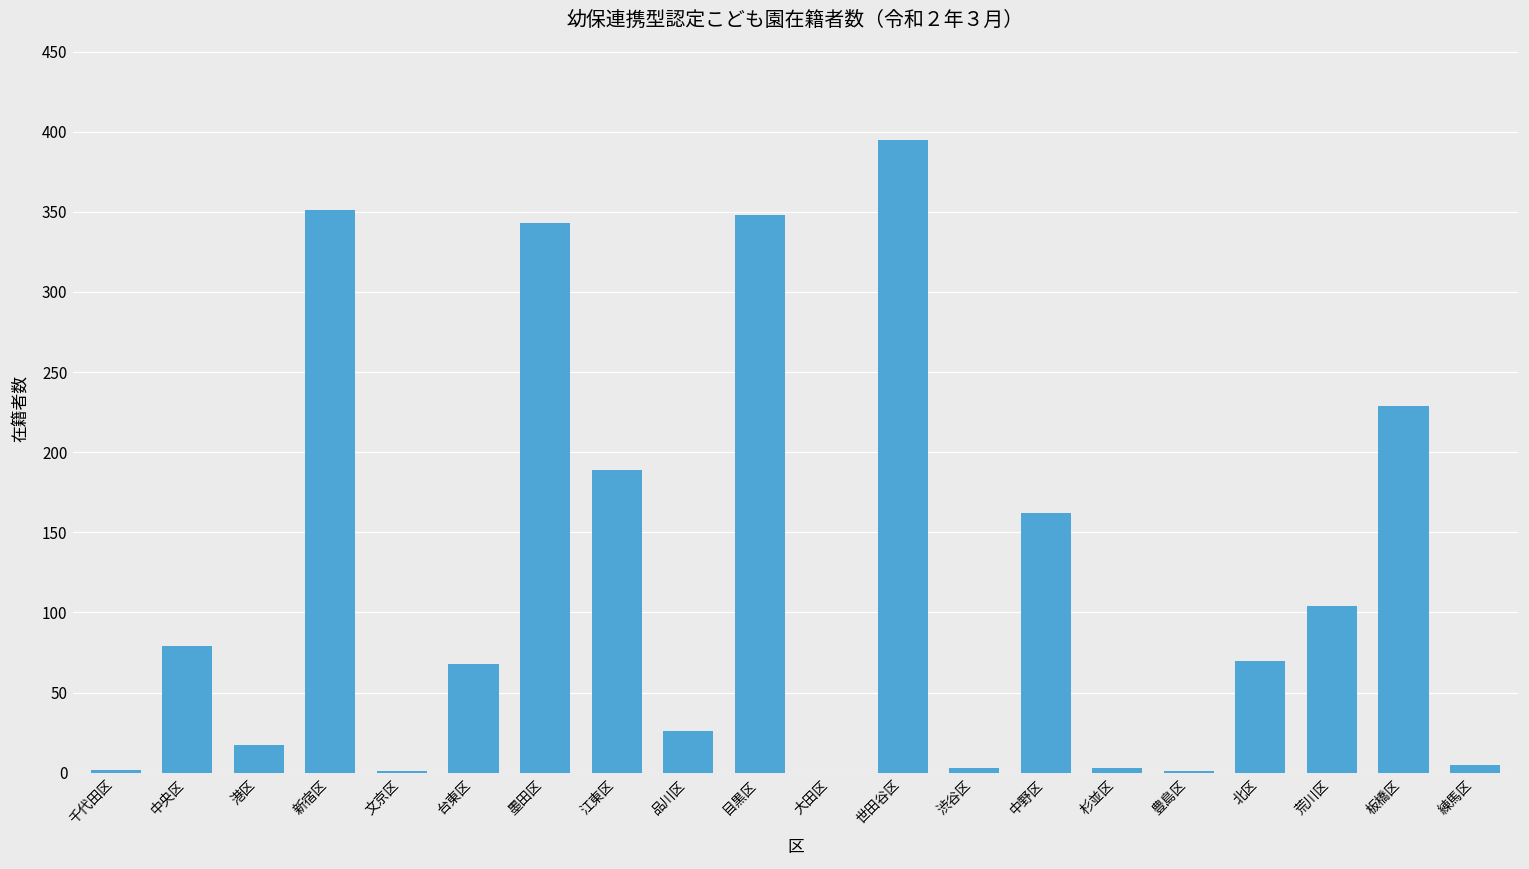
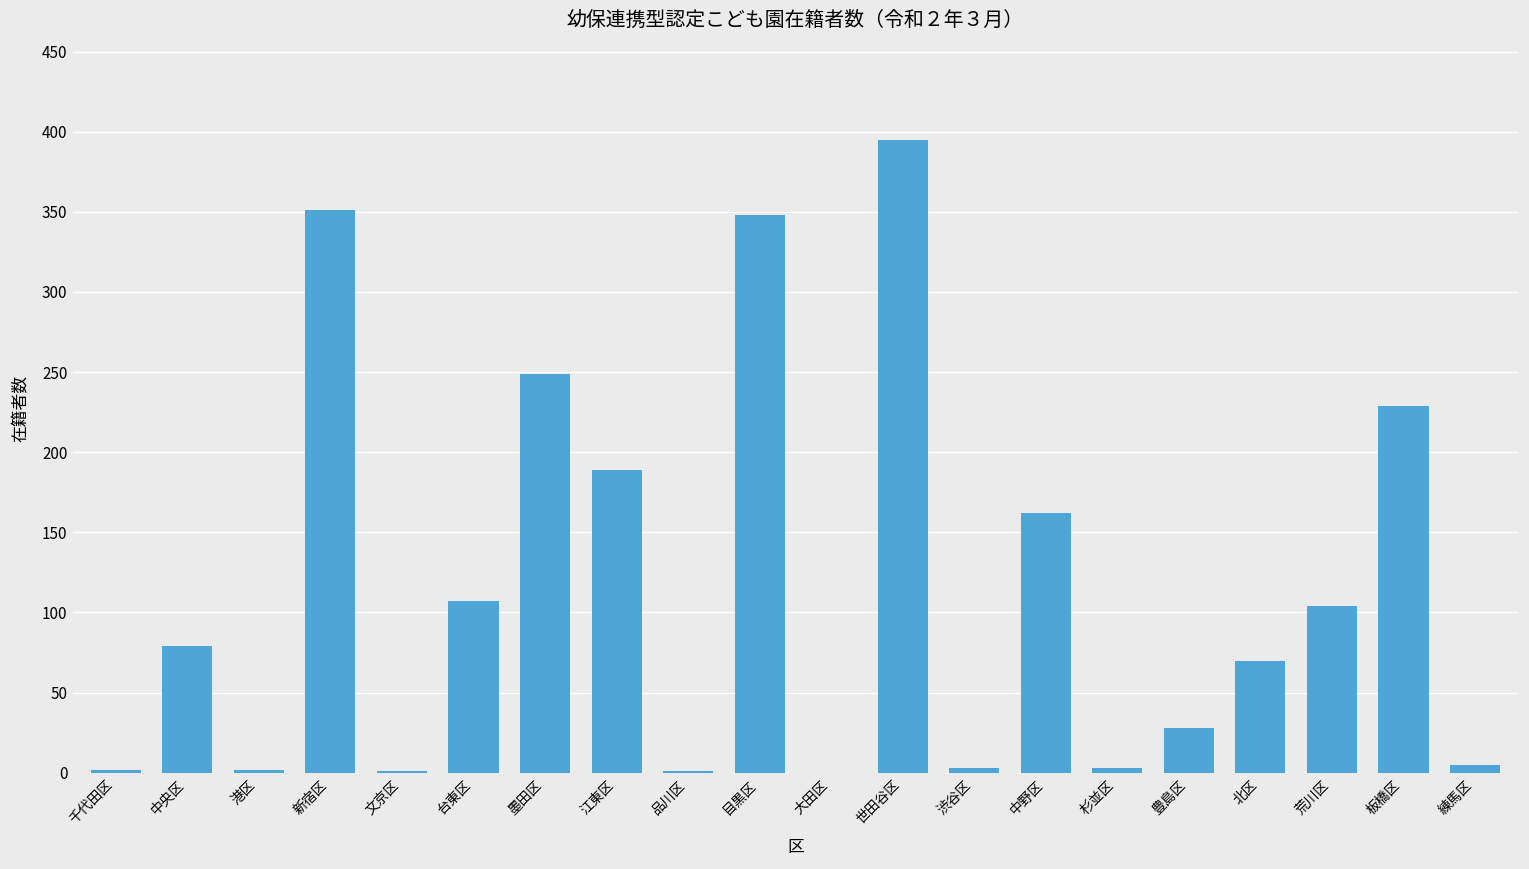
  {
    "千代田区": 2,
    "中央区": 79,
-   "港区": 17,
+   "港区": 2,
    "新宿区": 351,
-   "台東区": 68,
-   "墨田区": 343,
+   "台東区": 107,
+   "墨田区": 249,
    "江東区": 189,
-   "品川区": 26,
+   "品川区": 1,
    "目黒区": 348,
    "大田区": 0,
    "世田谷区": 395,
    "渋谷区": 3,
    "中野区": 162,
    "杉並区": 3,
-   "豊島区": 1,
+   "豊島区": 28,
    "北区": 70,
    "荒川区": 104,
    "板橋区": 229,
    "練馬区": 5
  }
